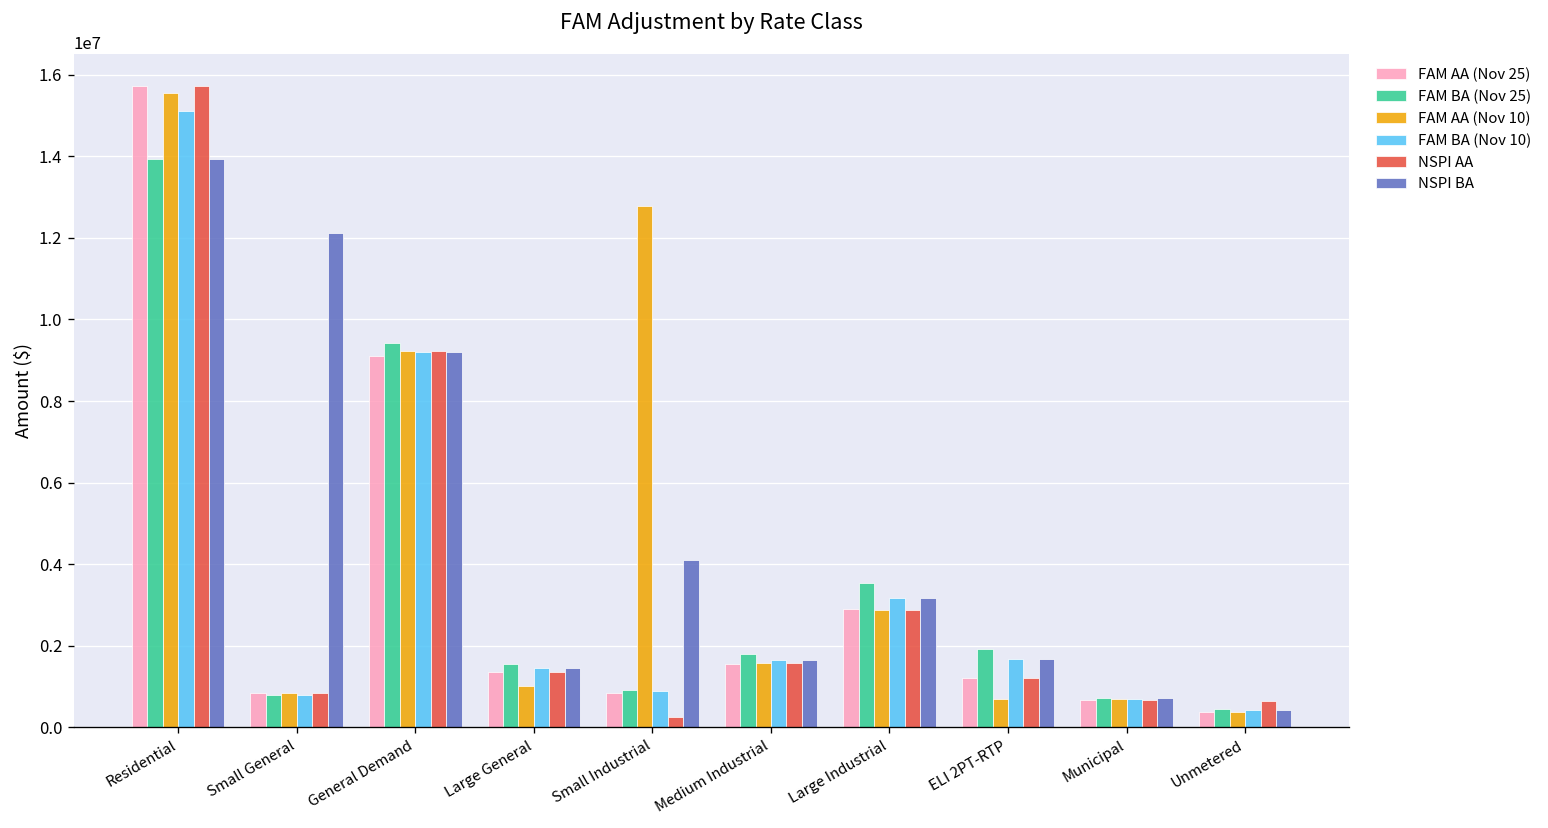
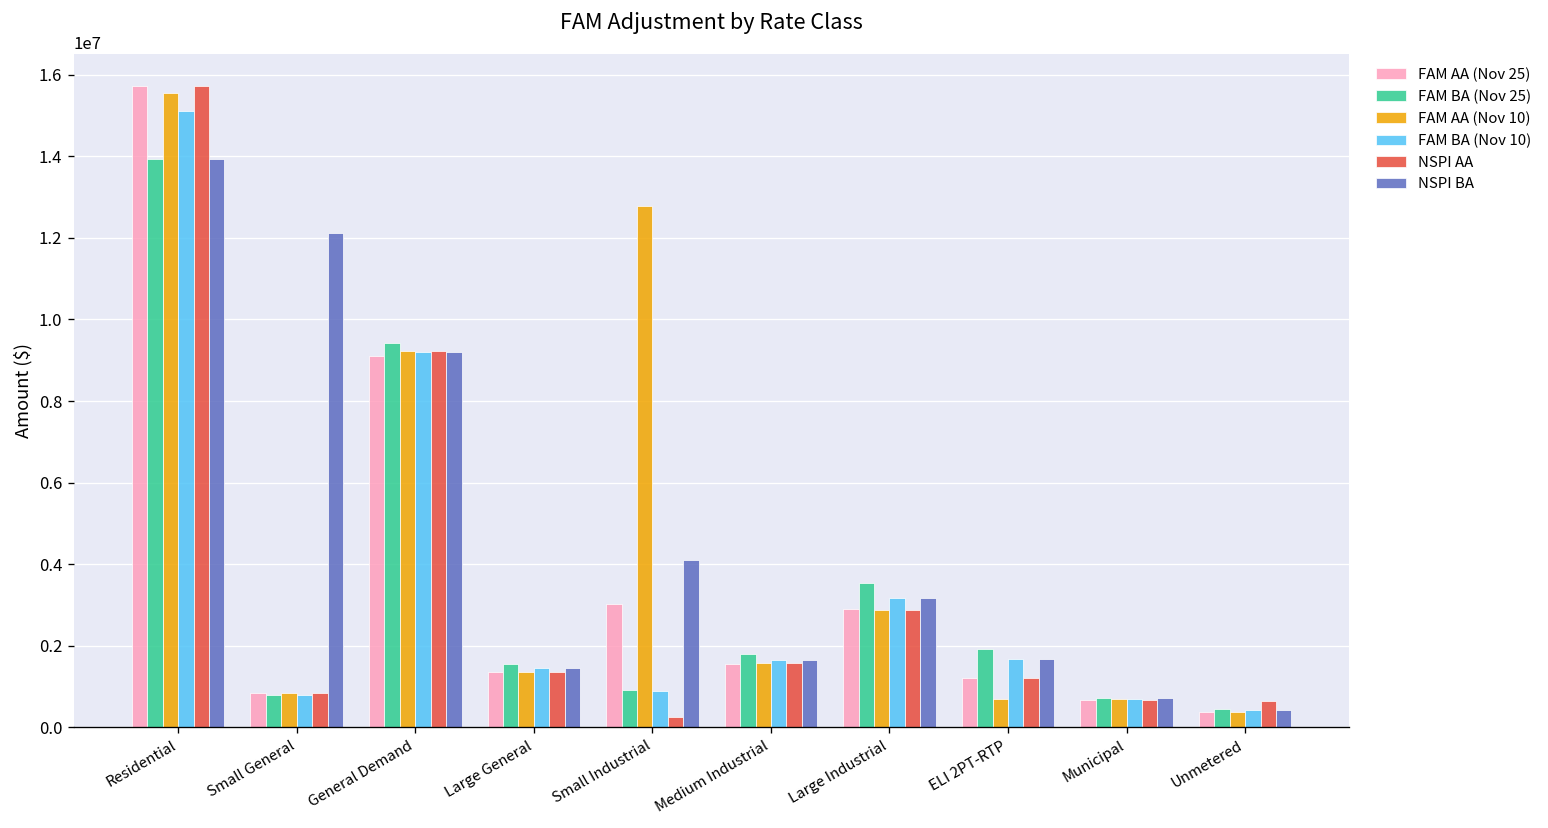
  {
    "FAM AA (Nov 25)": {
      "Residential": 15700000,
      "Small General": 800000,
      "General Demand": 9100000,
      "Large General": 1400000,
-     "Small Industrial": 800000,
+     "Small Industrial": 3000000,
      "Medium Industrial": 1500000,
      "Large Industrial": 2900000,
      "ELI 2PT-RTP": 1200000,
      "Municipal": 700000,
      "Unmetered": 400000
    },
    "FAM BA (Nov 25)": {
      "Residential": 13900000,
      "Small General": 800000,
      "General Demand": 9400000,
      "Large General": 1600000,
      "Small Industrial": 900000,
      "Medium Industrial": 1800000,
      "Large Industrial": 3500000,
      "ELI 2PT-RTP": 1900000,
      "Municipal": 700000,
      "Unmetered": 500000
    },
    "FAM AA (Nov 10)": {
      "Residential": 15500000,
      "Small General": 800000,
      "General Demand": 9200000,
-     "Large General": 1000000,
+     "Large General": 1300000,
      "Small Industrial": 12800000,
      "Medium Industrial": 1600000,
      "Large Industrial": 2900000,
      "ELI 2PT-RTP": 700000,
      "Municipal": 700000,
      "Unmetered": 400000
    },
    "FAM BA (Nov 10)": {
      "Residential": 15100000,
      "Small General": 800000,
      "General Demand": 9200000,
      "Large General": 1400000,
      "Small Industrial": 900000,
      "Medium Industrial": 1700000,
      "Large Industrial": 3200000,
      "ELI 2PT-RTP": 1700000,
      "Municipal": 700000,
      "Unmetered": 400000
    },
    "NSPI AA": {
      "Residential": 15700000,
      "Small General": 800000,
      "General Demand": 9200000,
      "Large General": 1300000,
      "Small Industrial": 200000,
      "Medium Industrial": 1600000,
      "Large Industrial": 2900000,
      "ELI 2PT-RTP": 1200000,
      "Municipal": 700000,
      "Unmetered": 600000
    },
    "NSPI BA": {
      "Residential": 13900000,
      "Small General": 12100000,
      "General Demand": 9200000,
      "Large General": 1400000,
      "Small Industrial": 4100000,
      "Medium Industrial": 1700000,
      "Large Industrial": 3200000,
      "ELI 2PT-RTP": 1700000,
      "Municipal": 700000,
      "Unmetered": 400000
    }
  }
